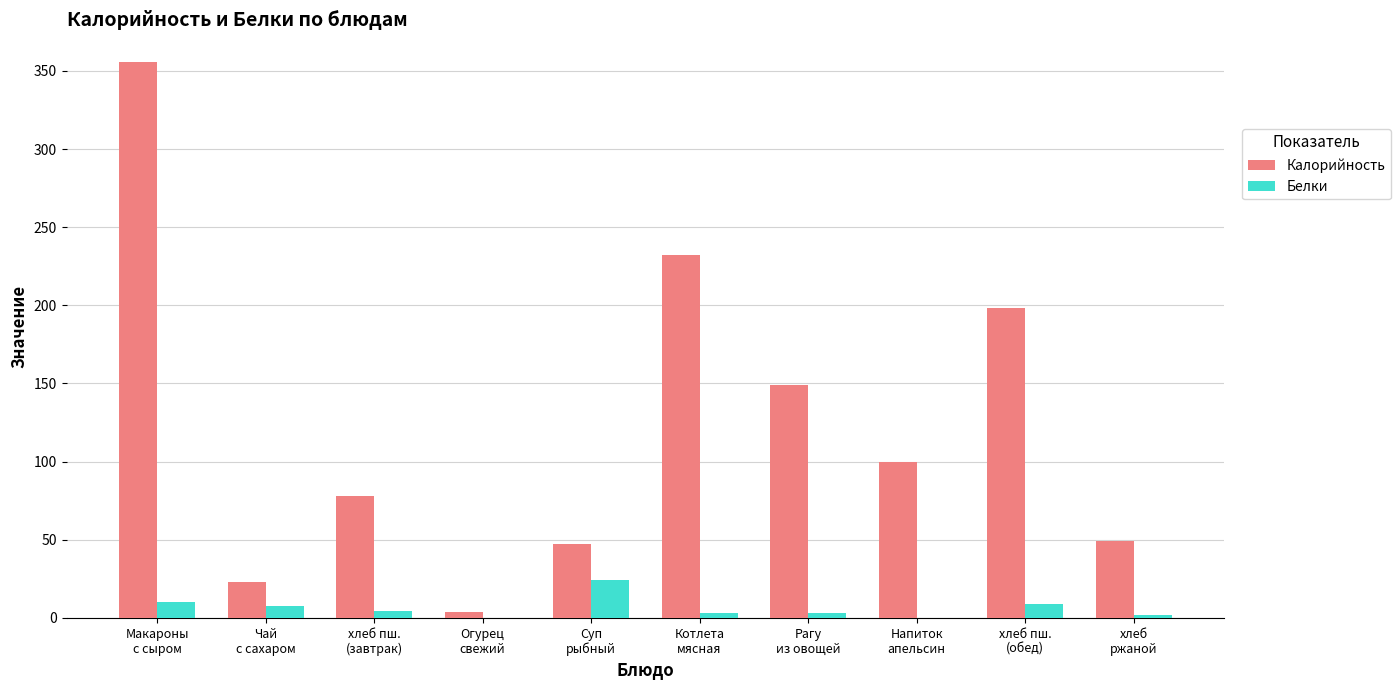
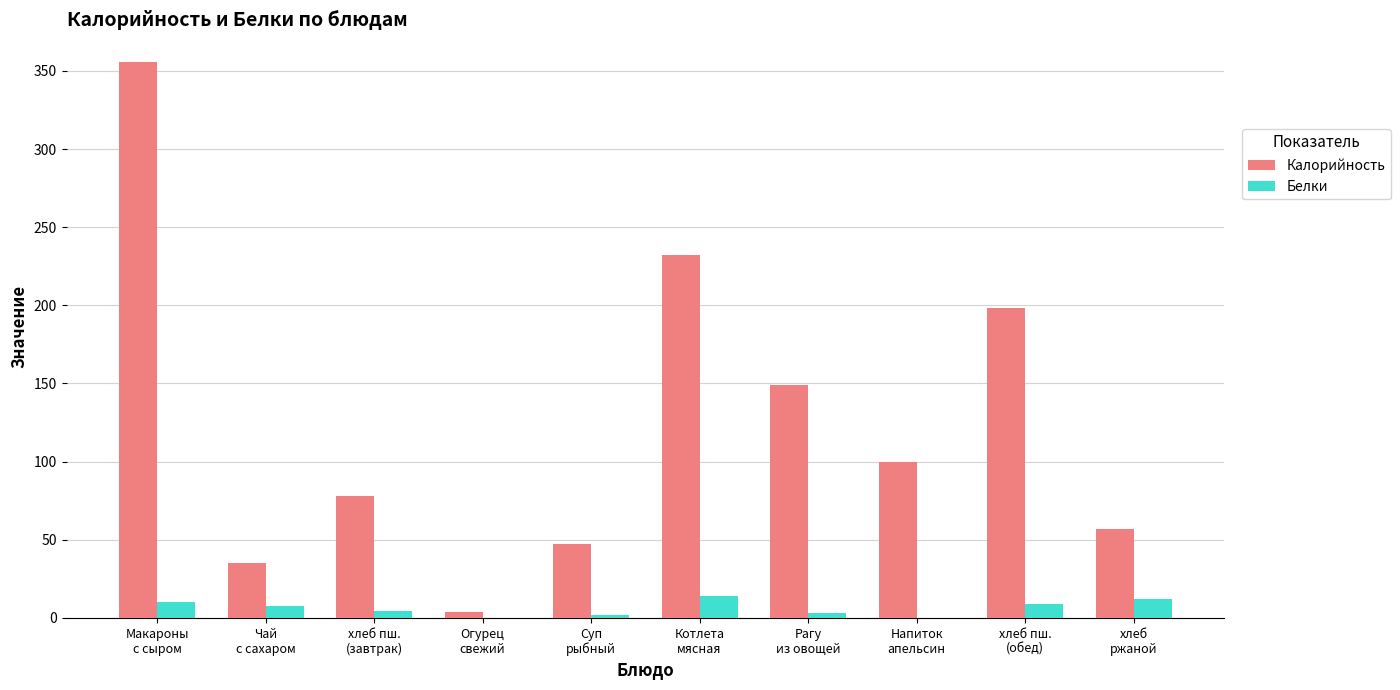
  {
    "Калорийность": {
      "Макароны с сыром": 356,
-     "Чай с сахаром": 23,
+     "Чай с сахаром": 35,
      "хлеб пш. (завтрак)": 78,
      "Огурец свежий": 4,
      "Суп рыбный": 47,
      "Котлета мясная": 233,
      "Рагу из овощей": 149,
      "Напиток апельсин": 100,
      "хлеб пш. (обед)": 199,
-     "хлеб ржаной": 49
+     "хлеб ржаной": 57
    },
    "Белки": {
      "Макароны с сыром": 10,
      "Чай с сахаром": 8,
      "хлеб пш. (завтрак)": 4,
      "Огурец свежий": 0,
-     "Суп рыбный": 24,
-     "Котлета мясная": 3,
+     "Суп рыбный": 2,
+     "Котлета мясная": 14,
      "Рагу из овощей": 3,
      "Напиток апельсин": 0,
      "хлеб пш. (обед)": 9,
-     "хлеб ржаной": 2
+     "хлеб ржаной": 12
    }
  }
